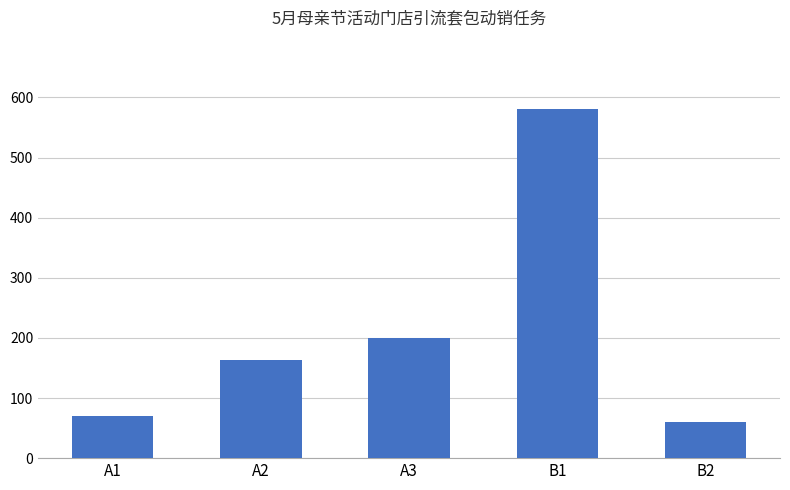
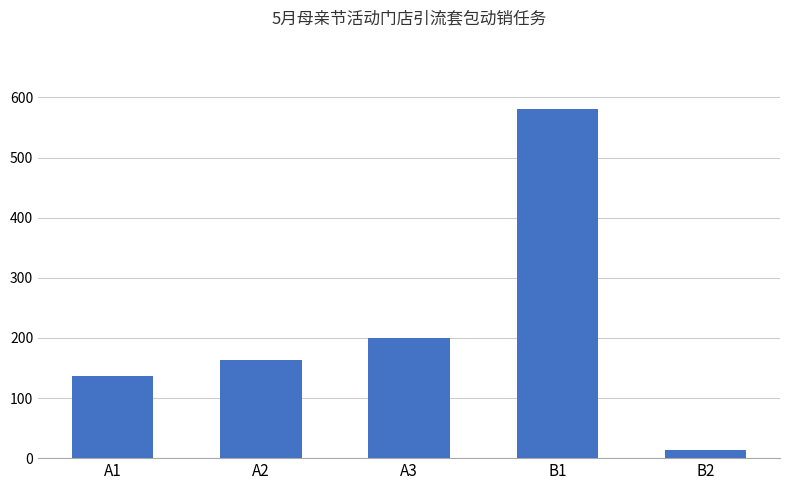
  {
-   "A1": 70,
+   "A1": 140,
    "A2": 160,
    "A3": 200,
    "B1": 580,
-   "B2": 60
+   "B2": 10
  }
